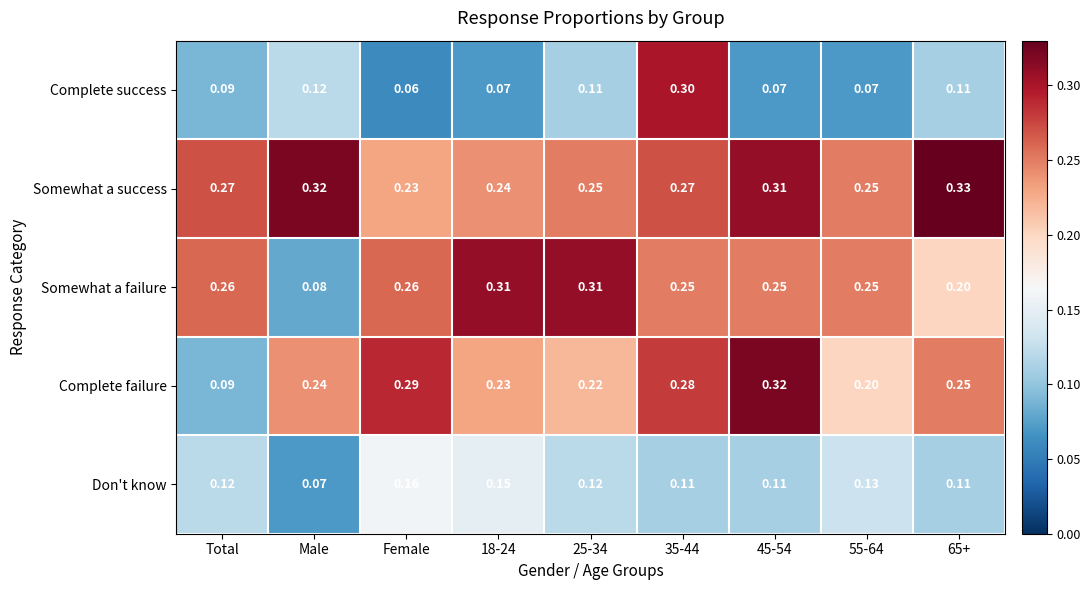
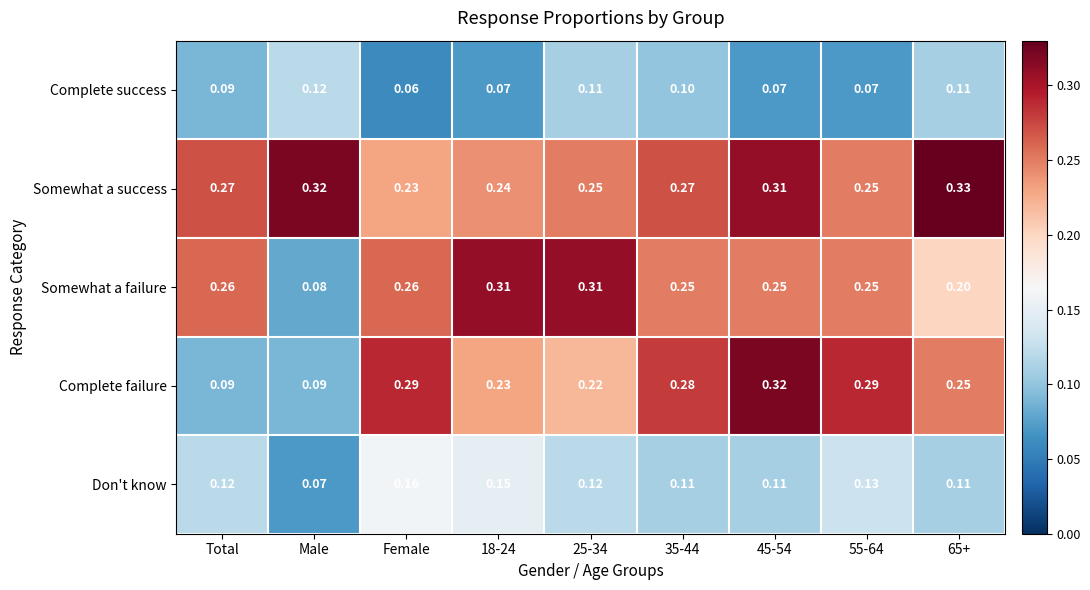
  {
    "Complete success": {
      "Total": 0.09,
      "Male": 0.12,
      "Female": 0.06,
      "18-24": 0.07,
      "25-34": 0.11,
-     "35-44": 0.30,
+     "35-44": 0.10,
      "45-54": 0.07,
      "55-64": 0.07,
      "65+": 0.11
    },
    "Somewhat a success": {
      "Total": 0.27,
      "Male": 0.32,
      "Female": 0.23,
      "18-24": 0.24,
      "25-34": 0.25,
      "35-44": 0.27,
      "45-54": 0.31,
      "55-64": 0.25,
      "65+": 0.33
    },
    "Somewhat a failure": {
      "Total": 0.26,
      "Male": 0.08,
      "Female": 0.26,
      "18-24": 0.31,
      "25-34": 0.31,
      "35-44": 0.25,
      "45-54": 0.25,
      "55-64": 0.25,
      "65+": 0.20
    },
    "Complete failure": {
      "Total": 0.09,
-     "Male": 0.24,
+     "Male": 0.09,
      "Female": 0.29,
      "18-24": 0.23,
      "25-34": 0.22,
      "35-44": 0.28,
      "45-54": 0.32,
-     "55-64": 0.20,
+     "55-64": 0.29,
      "65+": 0.25
    },
    "Don't know": {
      "Total": 0.12,
      "Male": 0.07,
      "25-34": 0.12,
      "35-44": 0.11,
      "45-54": 0.11,
      "55-64": 0.13,
      "65+": 0.11
    }
  }
